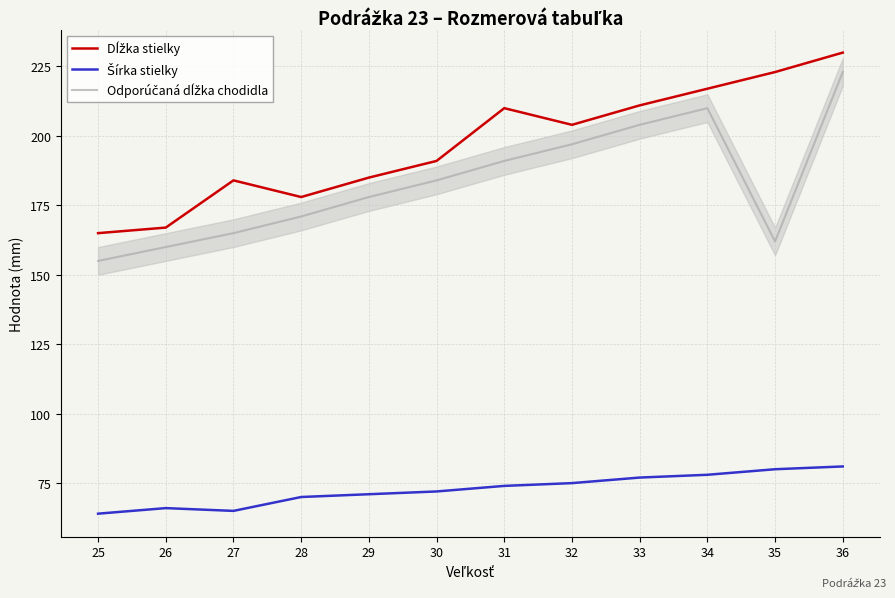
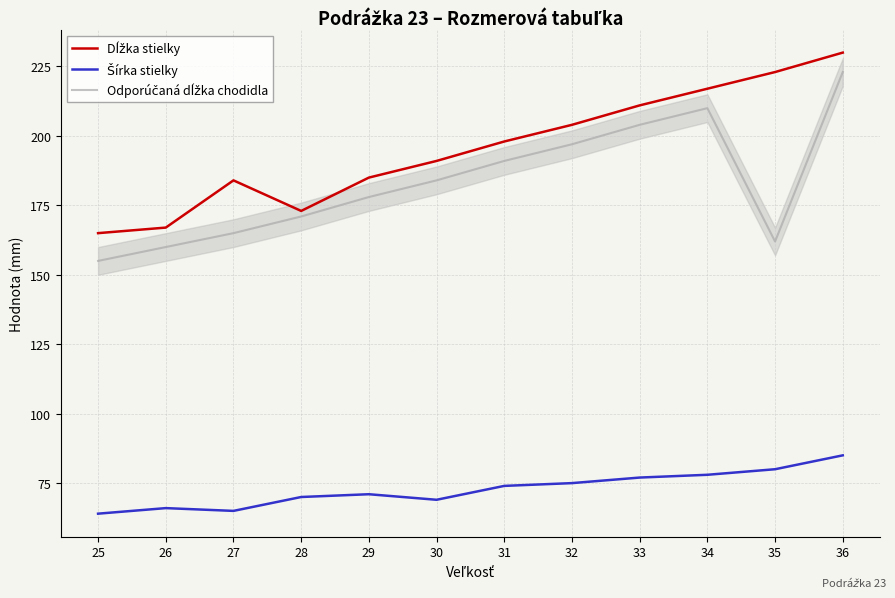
  {
    "Dĺžka stielky": {
      "25": 165,
      "26": 167,
      "27": 184,
-     "28": 178,
+     "28": 173,
      "29": 185,
      "30": 191,
-     "31": 210,
+     "31": 198,
      "32": 204,
      "33": 211,
      "34": 217,
      "35": 223,
      "36": 230
    },
    "Šírka stielky": {
      "25": 64,
      "26": 66,
      "27": 65,
      "28": 70,
      "29": 71,
-     "30": 72,
+     "30": 69,
      "31": 74,
      "32": 75,
      "33": 77,
      "34": 78,
      "35": 80,
-     "36": 81
+     "36": 85
    }
  }
